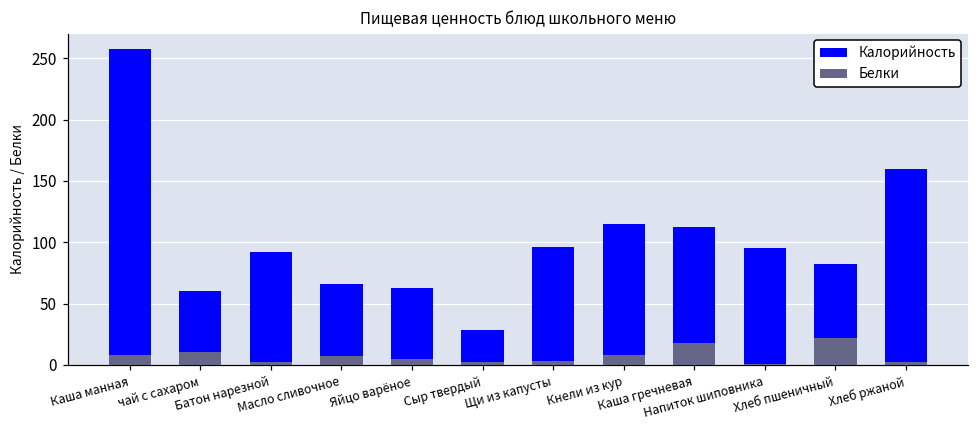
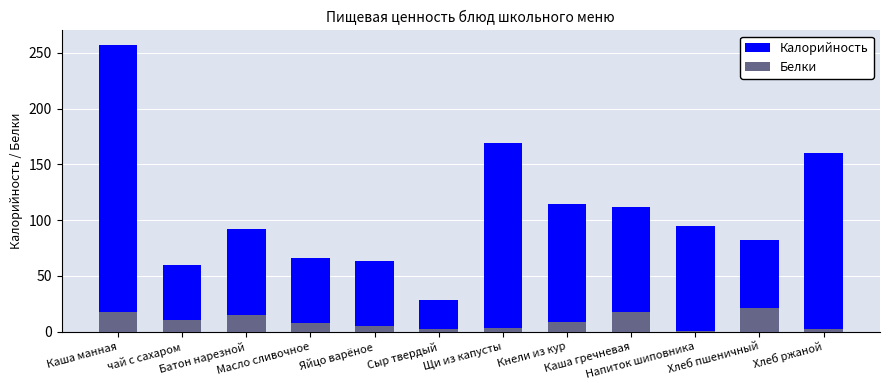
  {
    "Калорийность": {
      "Каша манная": 257,
      "чай с сахаром": 60,
      "Батон нарезной": 92,
      "Масло сливочное": 66,
      "Яйцо варёное": 63,
      "Сыр твердый": 28,
-     "Щи из капусты": 96,
+     "Щи из капусты": 169,
      "Кнели из кур": 114,
      "Каша гречневая": 112,
      "Напиток шиповника": 95,
      "Хлеб пшеничный": 82,
      "Хлеб ржаной": 160
    },
    "Белки": {
-     "Каша манная": 8,
-     "Батон нарезной": 3
+     "Каша манная": 18,
+     "Батон нарезной": 15
    }
  }
